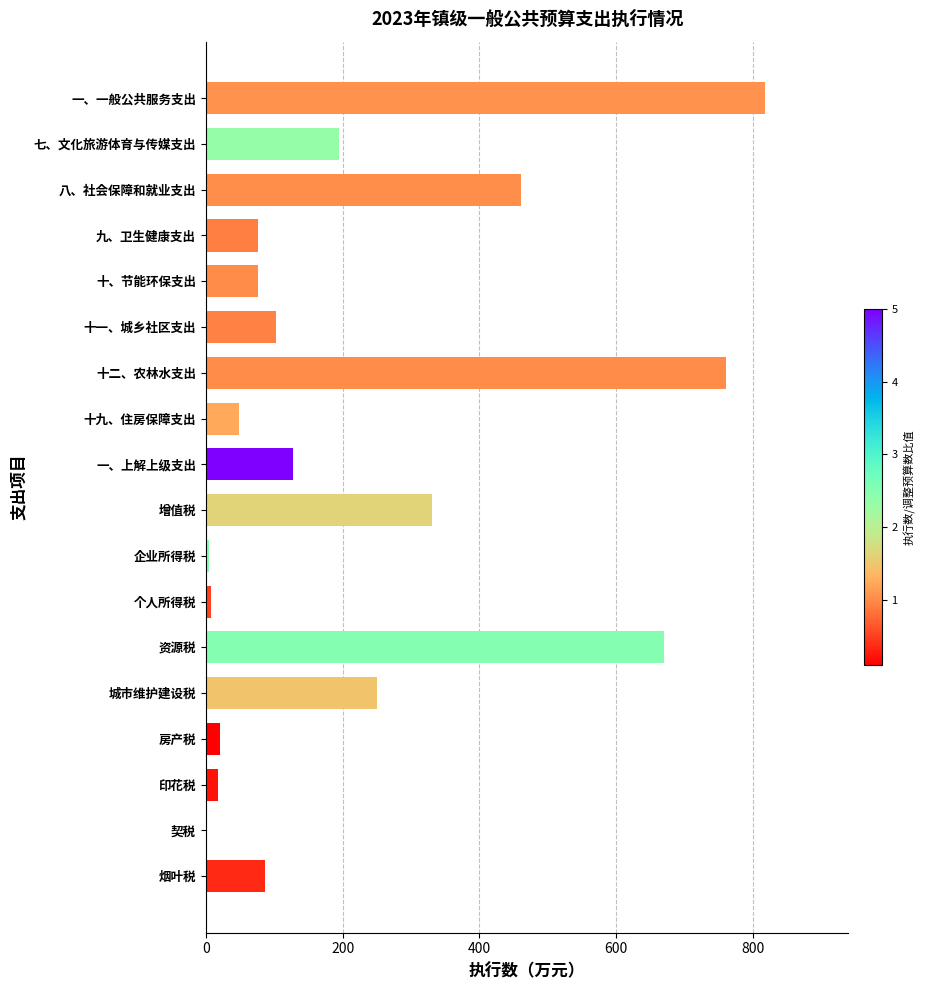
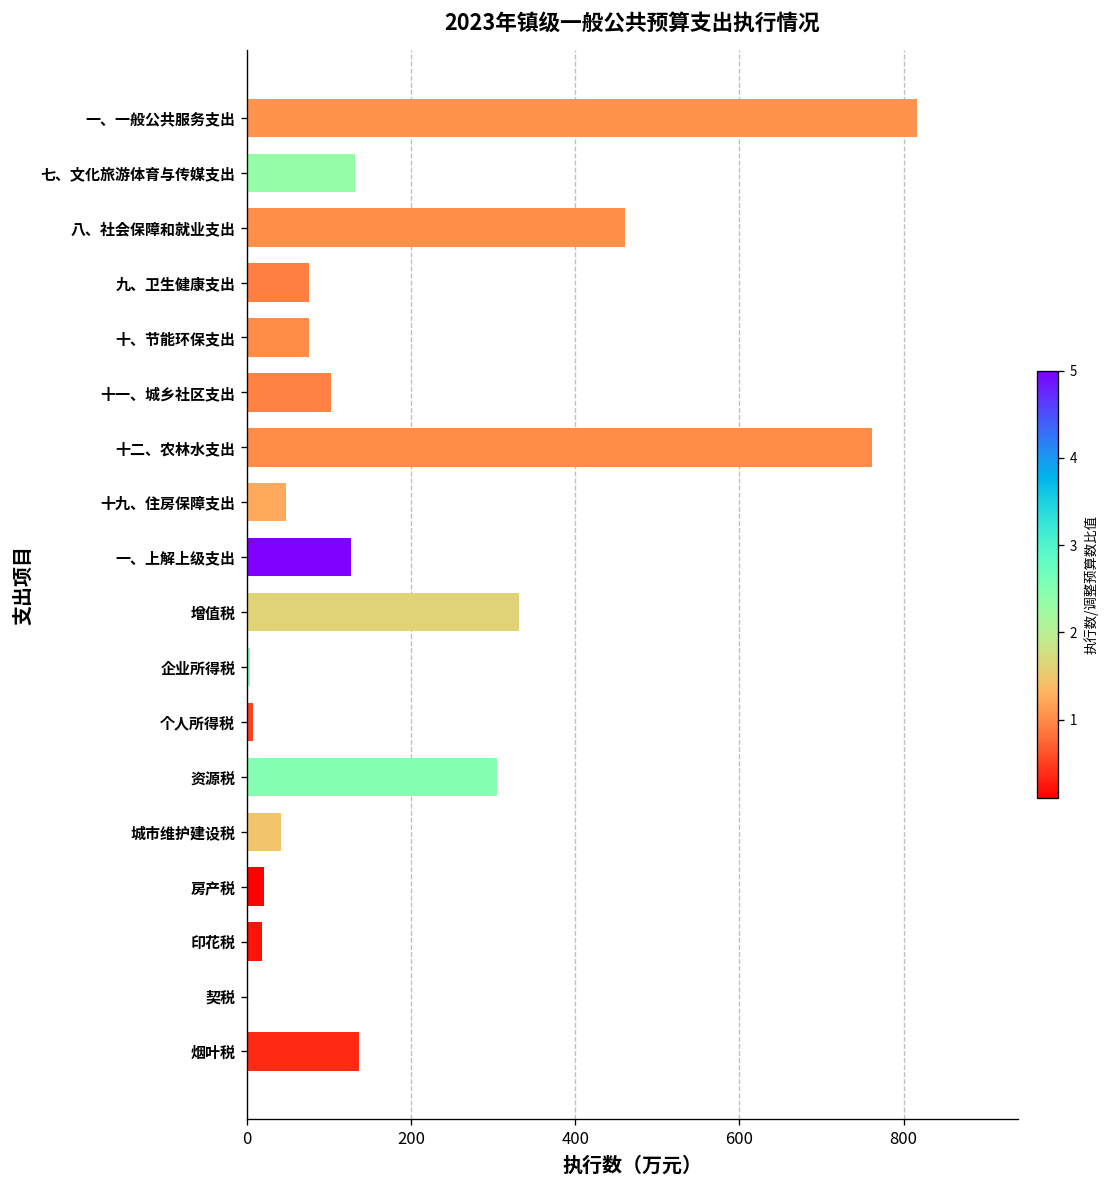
  {
    "一、一般公共服务支出": 820,
-   "七、文化旅游体育与传媒支出": 200,
+   "七、文化旅游体育与传媒支出": 130,
    "八、社会保障和就业支出": 460,
    "九、卫生健康支出": 80,
    "十、节能环保支出": 80,
    "十一、城乡社区支出": 100,
    "十二、农林水支出": 760,
    "十九、住房保障支出": 50,
    "一、上解上级支出": 130,
    "增值税": 330,
    "企业所得税": 0,
    "个人所得税": 10,
-   "资源税": 670,
-   "城市维护建设税": 250,
+   "资源税": 310,
+   "城市维护建设税": 40,
    "房产税": 20,
    "印花税": 20,
-   "烟叶税": 90
+   "烟叶税": 140
  }
